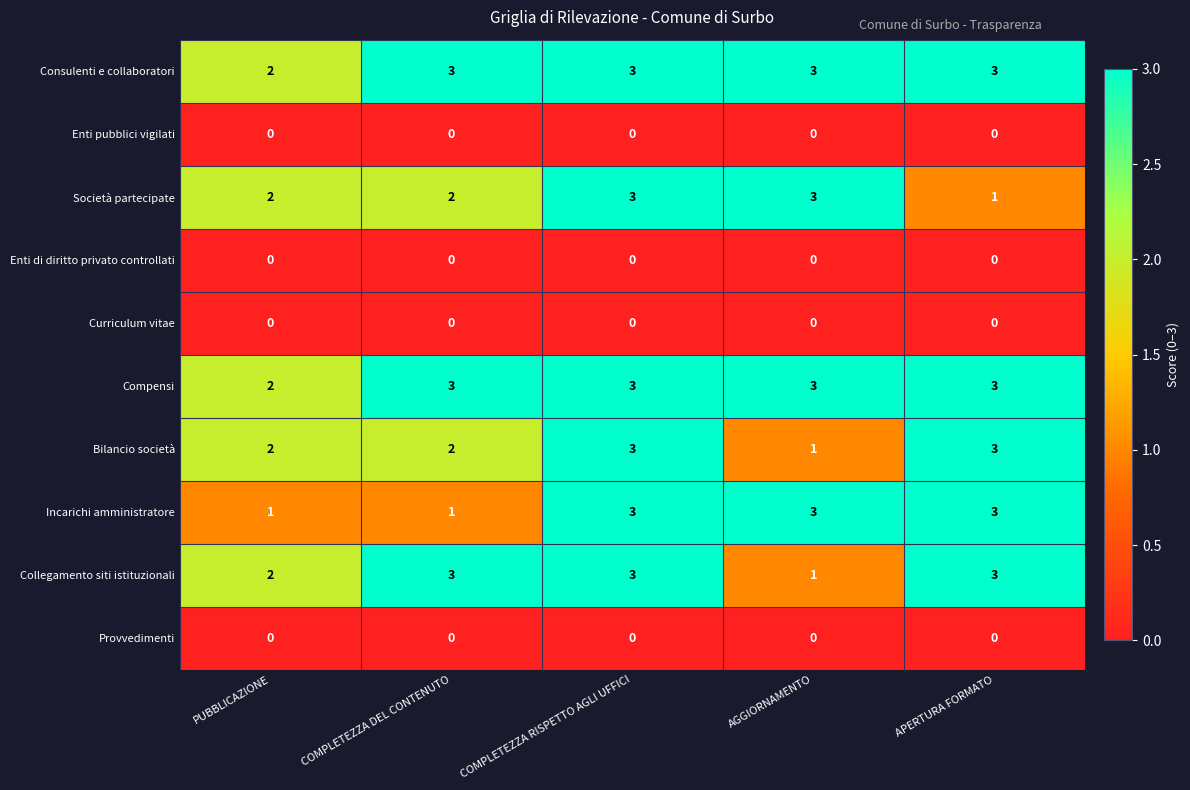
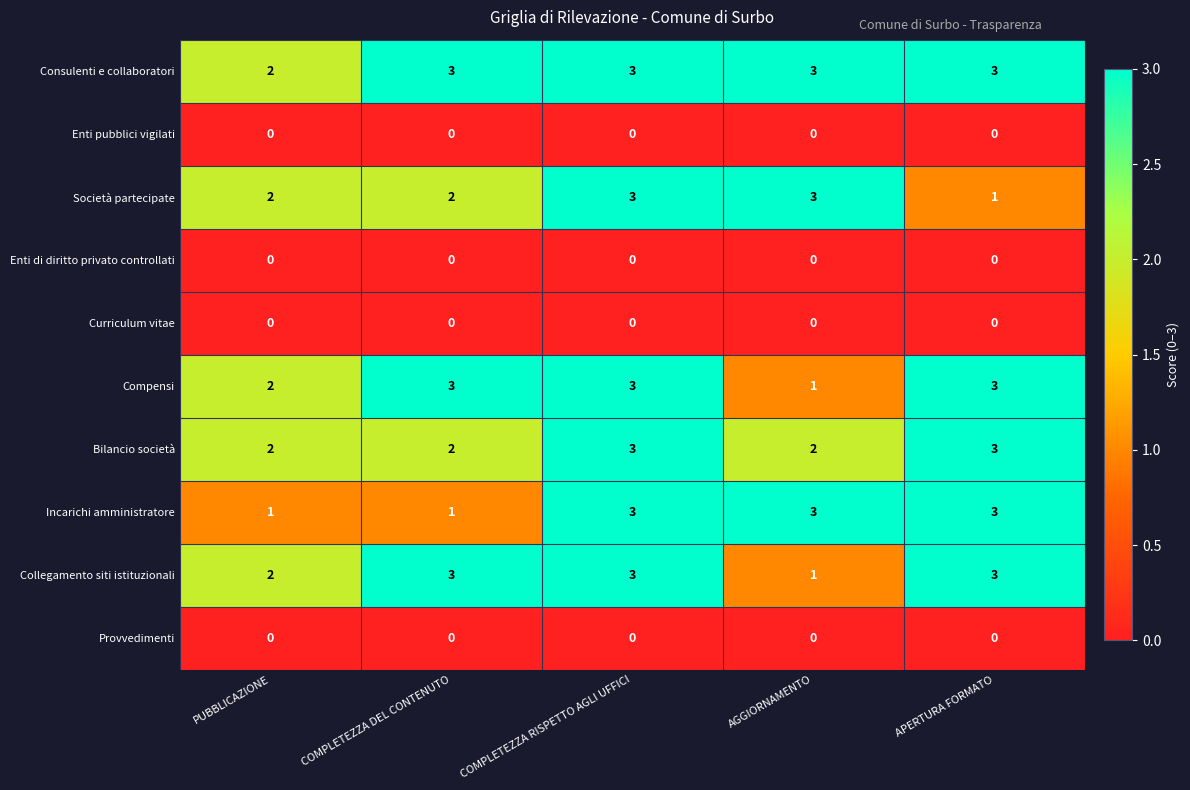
  {
    "Consulenti e collaboratori": {
      "PUBBLICAZIONE": 2,
      "COMPLETEZZA DEL CONTENUTO": 3,
      "COMPLETEZZA RISPETTO AGLI UFFICI": 3,
      "AGGIORNAMENTO": 3,
      "APERTURA FORMATO": 3
    },
    "Enti pubblici vigilati": {
      "PUBBLICAZIONE": 0,
      "COMPLETEZZA DEL CONTENUTO": 0,
      "COMPLETEZZA RISPETTO AGLI UFFICI": 0,
      "AGGIORNAMENTO": 0,
      "APERTURA FORMATO": 0
    },
    "Società partecipate": {
      "PUBBLICAZIONE": 2,
      "COMPLETEZZA DEL CONTENUTO": 2,
      "COMPLETEZZA RISPETTO AGLI UFFICI": 3,
      "AGGIORNAMENTO": 3,
      "APERTURA FORMATO": 1
    },
    "Enti di diritto privato controllati": {
      "PUBBLICAZIONE": 0,
      "COMPLETEZZA DEL CONTENUTO": 0,
      "COMPLETEZZA RISPETTO AGLI UFFICI": 0,
      "AGGIORNAMENTO": 0,
      "APERTURA FORMATO": 0
    },
    "Curriculum vitae": {
      "PUBBLICAZIONE": 0,
      "COMPLETEZZA DEL CONTENUTO": 0,
      "COMPLETEZZA RISPETTO AGLI UFFICI": 0,
      "AGGIORNAMENTO": 0,
      "APERTURA FORMATO": 0
    },
    "Compensi": {
      "PUBBLICAZIONE": 2,
      "COMPLETEZZA DEL CONTENUTO": 3,
      "COMPLETEZZA RISPETTO AGLI UFFICI": 3,
-     "AGGIORNAMENTO": 3,
+     "AGGIORNAMENTO": 1,
      "APERTURA FORMATO": 3
    },
    "Bilancio società": {
      "PUBBLICAZIONE": 2,
      "COMPLETEZZA DEL CONTENUTO": 2,
      "COMPLETEZZA RISPETTO AGLI UFFICI": 3,
-     "AGGIORNAMENTO": 1,
+     "AGGIORNAMENTO": 2,
      "APERTURA FORMATO": 3
    },
    "Incarichi amministratore": {
      "PUBBLICAZIONE": 1,
      "COMPLETEZZA DEL CONTENUTO": 1,
      "COMPLETEZZA RISPETTO AGLI UFFICI": 3,
      "AGGIORNAMENTO": 3,
      "APERTURA FORMATO": 3
    },
    "Collegamento siti istituzionali": {
      "PUBBLICAZIONE": 2,
      "COMPLETEZZA DEL CONTENUTO": 3,
      "COMPLETEZZA RISPETTO AGLI UFFICI": 3,
      "AGGIORNAMENTO": 1,
      "APERTURA FORMATO": 3
    },
    "Provvedimenti": {
      "PUBBLICAZIONE": 0,
      "COMPLETEZZA DEL CONTENUTO": 0,
      "COMPLETEZZA RISPETTO AGLI UFFICI": 0,
      "AGGIORNAMENTO": 0,
      "APERTURA FORMATO": 0
    }
  }
